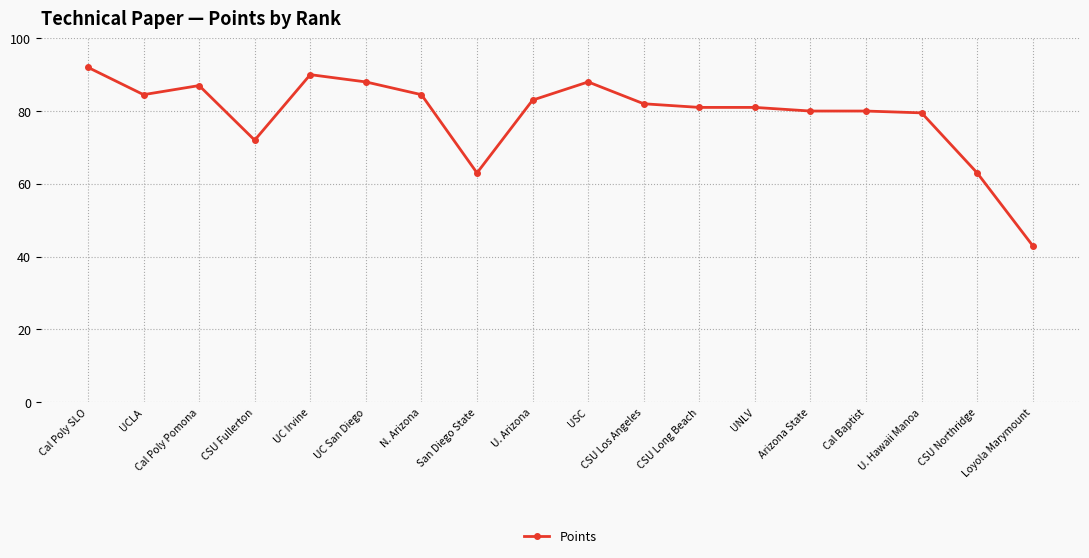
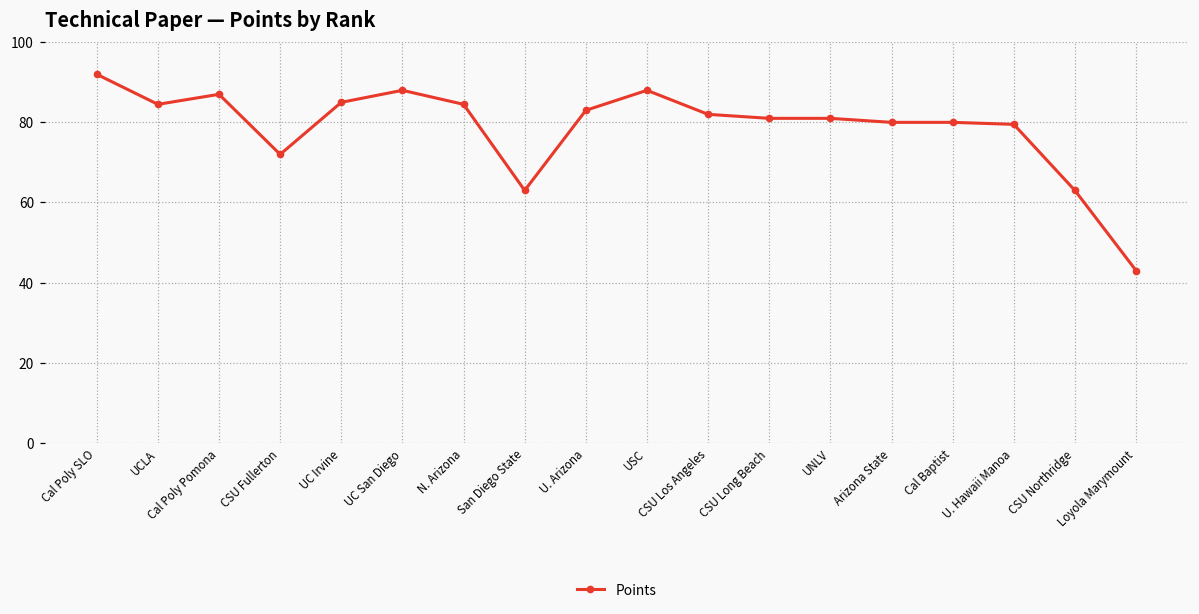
  {
    "Cal Poly SLO": 92,
    "UCLA": 85,
    "Cal Poly Pomona": 87,
    "CSU Fullerton": 72,
-   "UC Irvine": 90,
+   "UC Irvine": 85,
    "UC San Diego": 88,
    "N. Arizona": 85,
    "San Diego State": 63,
    "U. Arizona": 83,
    "USC": 88,
    "CSU Los Angeles": 82,
    "CSU Long Beach": 81,
    "UNLV": 81,
    "Arizona State": 80,
    "Cal Baptist": 80,
    "U. Hawaii Manoa": 80,
    "CSU Northridge": 63,
    "Loyola Marymount": 43
  }
